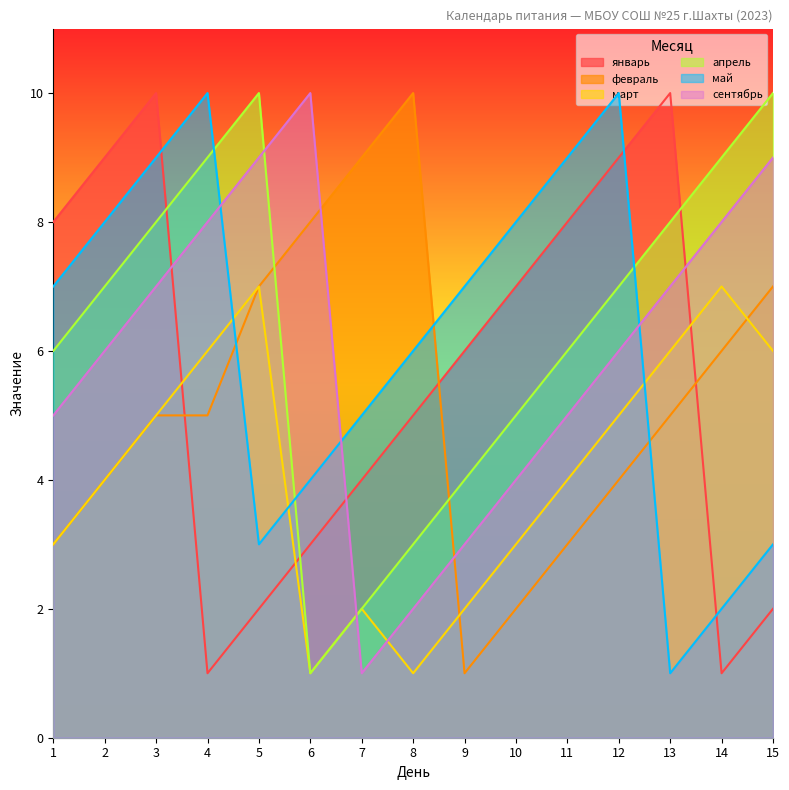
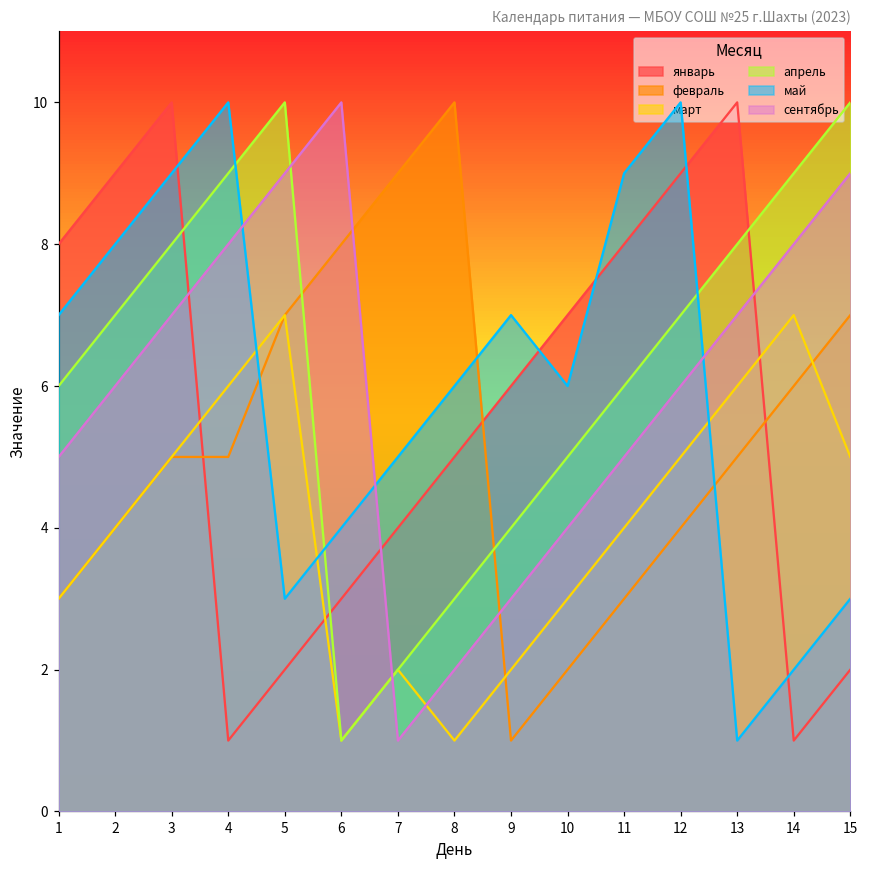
  {
    "январь": {
      "1": 8,
      "2": 9,
      "3": 10,
      "4": 1,
      "5": 2,
      "6": 3,
      "7": 4,
      "8": 5,
      "9": 6,
      "10": 7,
      "11": 8,
      "12": 9,
      "14": 1,
      "15": 2
    },
    "февраль": {
      "4": 5,
      "6": 8,
      "7": 9,
      "8": 10,
      "9": 1,
      "10": 2,
      "11": 3,
      "12": 4,
      "13": 5,
      "14": 6,
      "15": 7
    },
    "март": {
      "4": 6,
      "8": 1,
      "9": 2,
      "10": 3,
      "11": 4,
      "12": 5,
      "13": 6,
      "14": 7,
-     "15": 6
+     "15": 5
    },
    "апрель": {
      "1": 6,
      "2": 7,
      "3": 8,
      "4": 9,
      "5": 10,
      "8": 3,
      "9": 4,
      "10": 5,
      "11": 6,
      "12": 7,
      "13": 8,
      "14": 9,
      "15": 10
    },
    "май": {
      "1": 7,
      "2": 8,
      "3": 9,
      "4": 10,
      "5": 3,
      "6": 4,
      "7": 5,
      "8": 6,
      "9": 7,
-     "10": 8,
+     "10": 6,
      "11": 9,
      "13": 1,
      "14": 2,
      "15": 3
    },
    "сентябрь": {
      "1": 5,
      "2": 6,
      "3": 7,
      "4": 8,
      "5": 9,
      "6": 10,
      "7": 1,
      "8": 2,
      "9": 3,
      "10": 4,
      "11": 5,
      "12": 6,
      "13": 7,
      "14": 8,
      "15": 9
    }
  }
